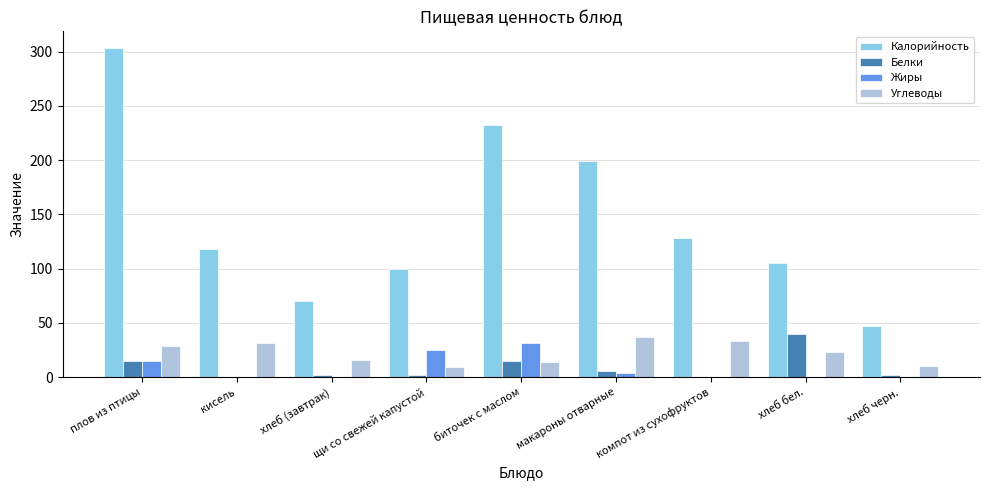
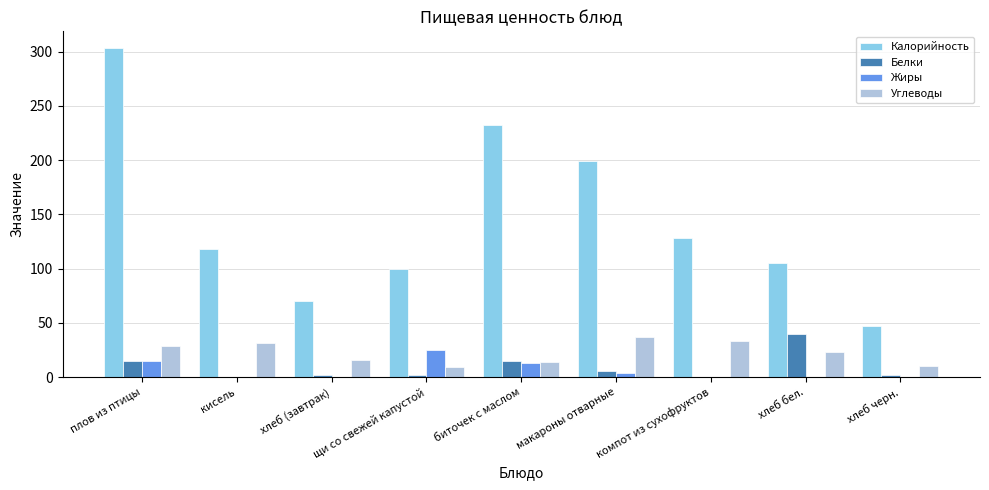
  {
    "Белки": {
      "плов из птицы": 15,
      "биточек с маслом": 15,
      "макароны отварные": 5,
      "хлеб бел.": 39
    },
    "Жиры": {
      "плов из птицы": 15,
      "кисель": 0,
      "щи со свежей капустой": 26,
-     "биточек с маслом": 31,
+     "биточек с маслом": 13,
      "макароны отварные": 4,
      "компот из сухофруктов": 0
    }
  }
